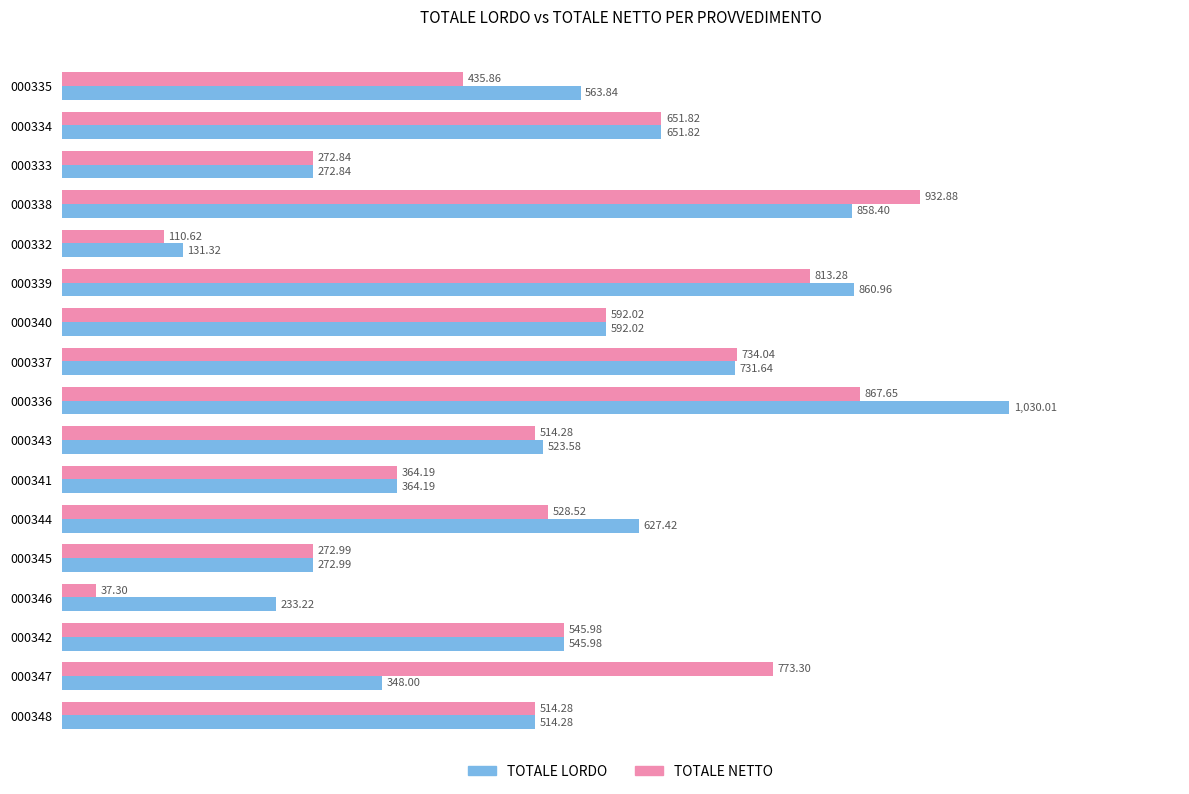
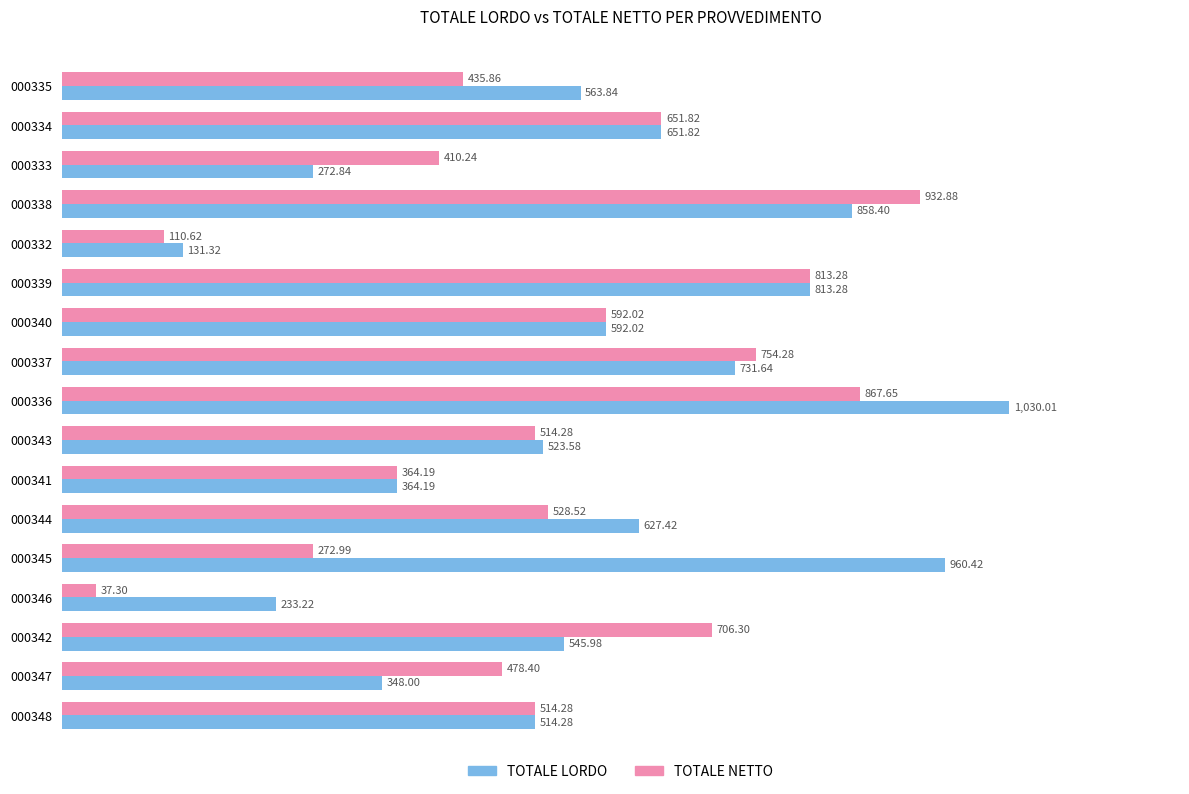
  {
    "TOTALE LORDO": {
      "000335": "563.84",
      "000334": "651.82",
      "000333": "272.84",
      "000338": "858.40",
      "000332": "131.32",
-     "000339": "860.96",
+     "000339": "813.28",
      "000340": "592.02",
      "000337": "731.64",
      "000336": "1,030.01",
      "000343": "523.58",
      "000341": "364.19",
      "000344": "627.42",
-     "000345": "272.99",
+     "000345": "960.42",
      "000346": "233.22",
      "000342": "545.98",
      "000347": "348.00",
      "000348": "514.28"
    },
    "TOTALE NETTO": {
      "000335": "435.86",
      "000334": "651.82",
-     "000333": "272.84",
+     "000333": "410.24",
      "000338": "932.88",
      "000332": "110.62",
      "000339": "813.28",
      "000340": "592.02",
-     "000337": "734.04",
+     "000337": "754.28",
      "000336": "867.65",
      "000343": "514.28",
      "000341": "364.19",
      "000344": "528.52",
      "000345": "272.99",
      "000346": "37.30",
-     "000342": "545.98",
-     "000347": "773.30",
+     "000342": "706.30",
+     "000347": "478.40",
      "000348": "514.28"
    }
  }
